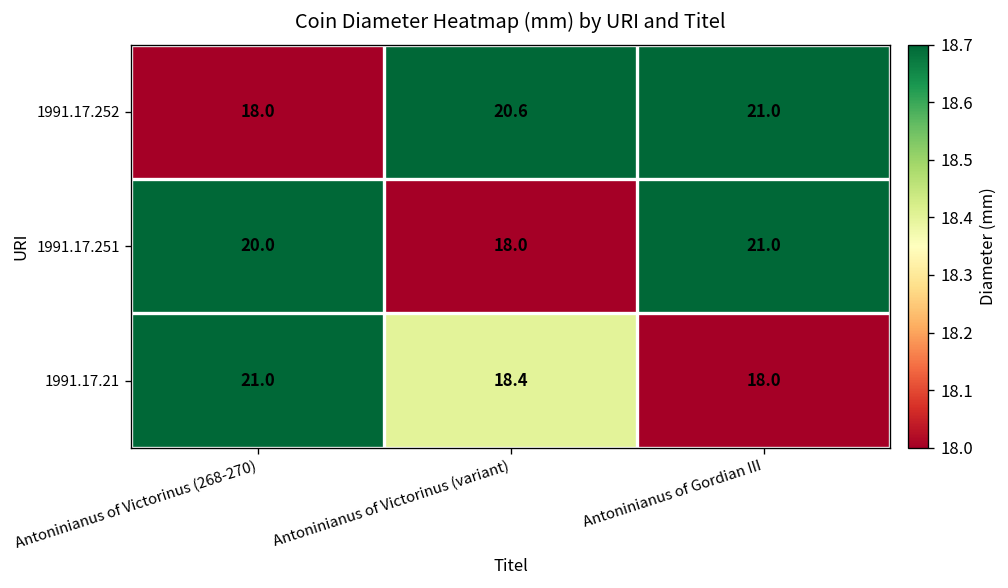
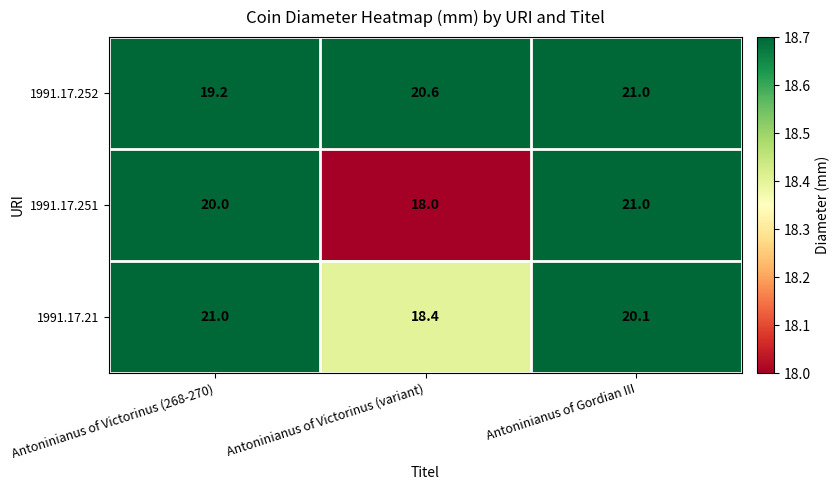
  {
    "1991.17.252": {
-     "Antoninianus of Victorinus (268-270)": 18.0,
+     "Antoninianus of Victorinus (268-270)": 19.2,
      "Antoninianus of Victorinus (variant)": 20.6,
      "Antoninianus of Gordian III": 21.0
    },
    "1991.17.251": {
      "Antoninianus of Victorinus (268-270)": 20.0,
      "Antoninianus of Victorinus (variant)": 18.0,
      "Antoninianus of Gordian III": 21.0
    },
    "1991.17.21": {
      "Antoninianus of Victorinus (268-270)": 21.0,
      "Antoninianus of Victorinus (variant)": 18.4,
-     "Antoninianus of Gordian III": 18.0
+     "Antoninianus of Gordian III": 20.1
    }
  }
